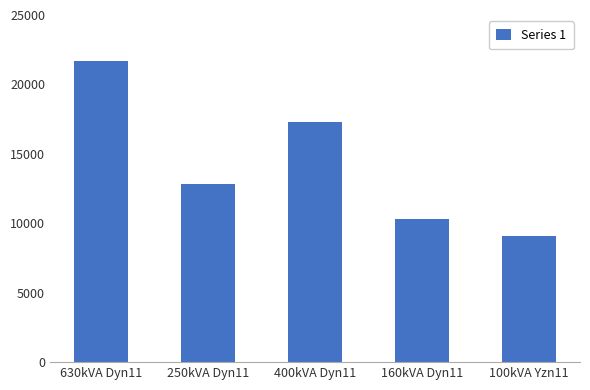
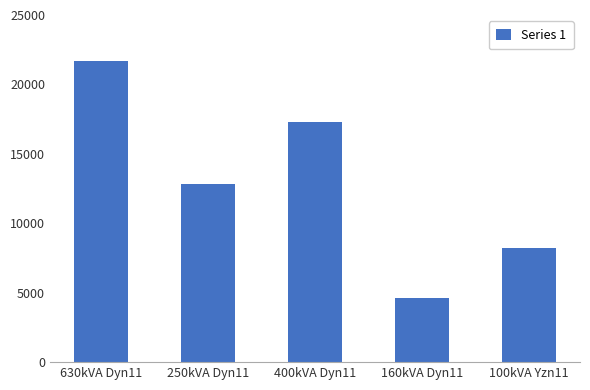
  {
    "630kVA Dyn11": 21700,
    "250kVA Dyn11": 12800,
    "400kVA Dyn11": 17300,
-   "160kVA Dyn11": 10300,
-   "100kVA Yzn11": 9100
+   "160kVA Dyn11": 4600,
+   "100kVA Yzn11": 8200
  }
